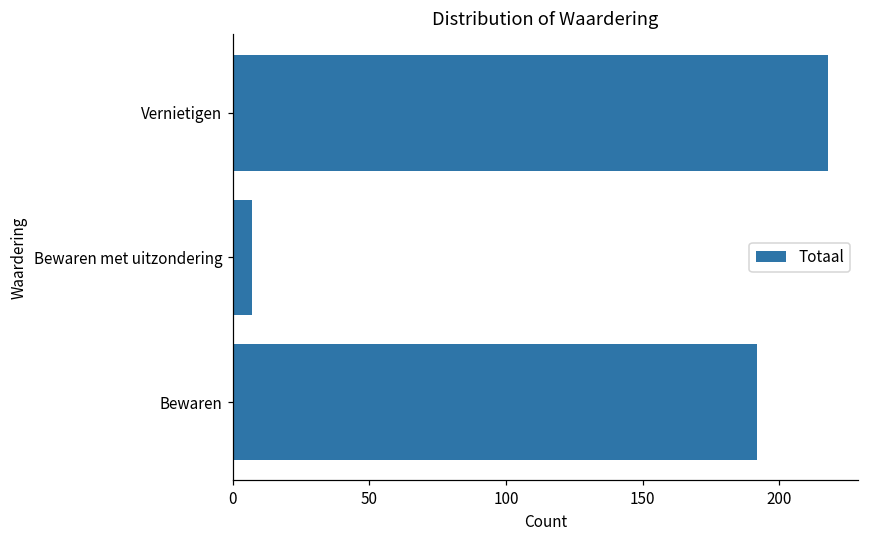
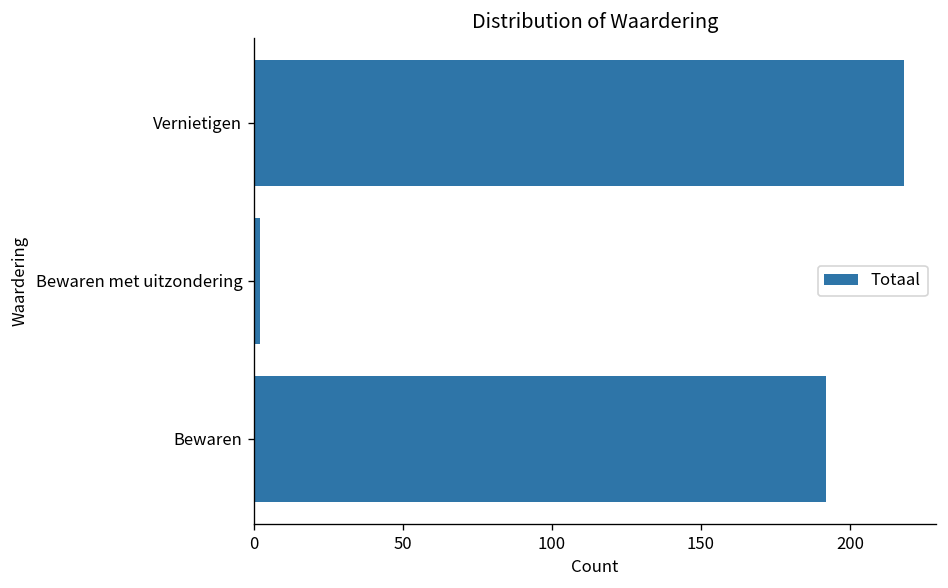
  {
    "Vernietigen": 218,
-   "Bewaren met uitzondering": 7,
+   "Bewaren met uitzondering": 2,
    "Bewaren": 192
  }
